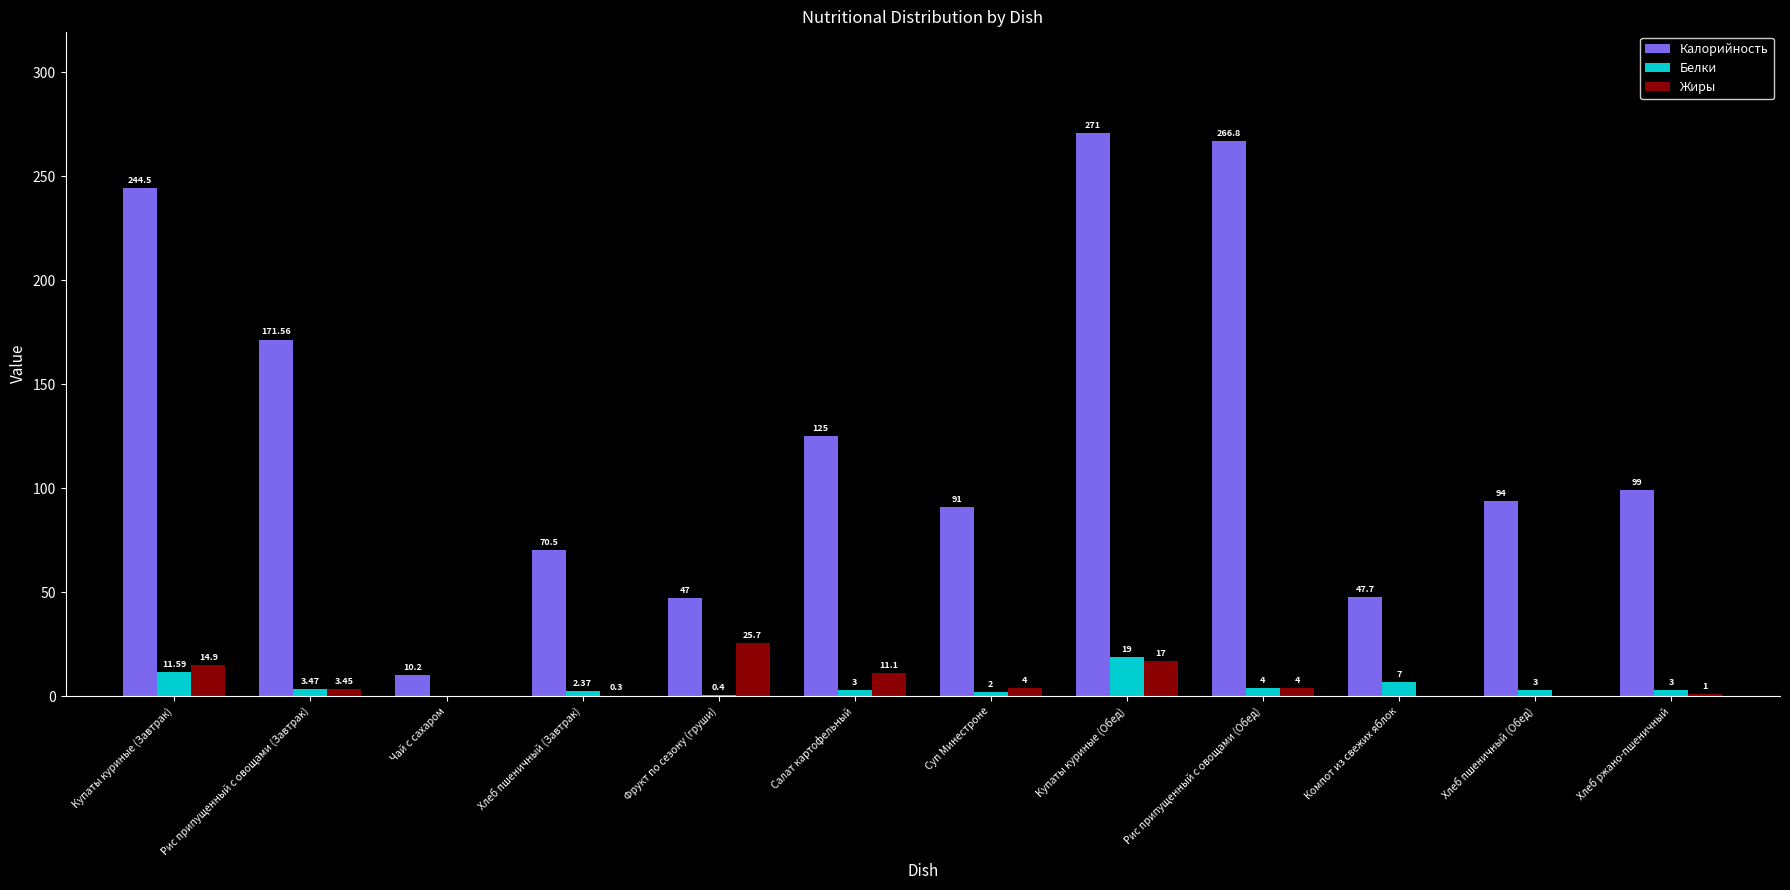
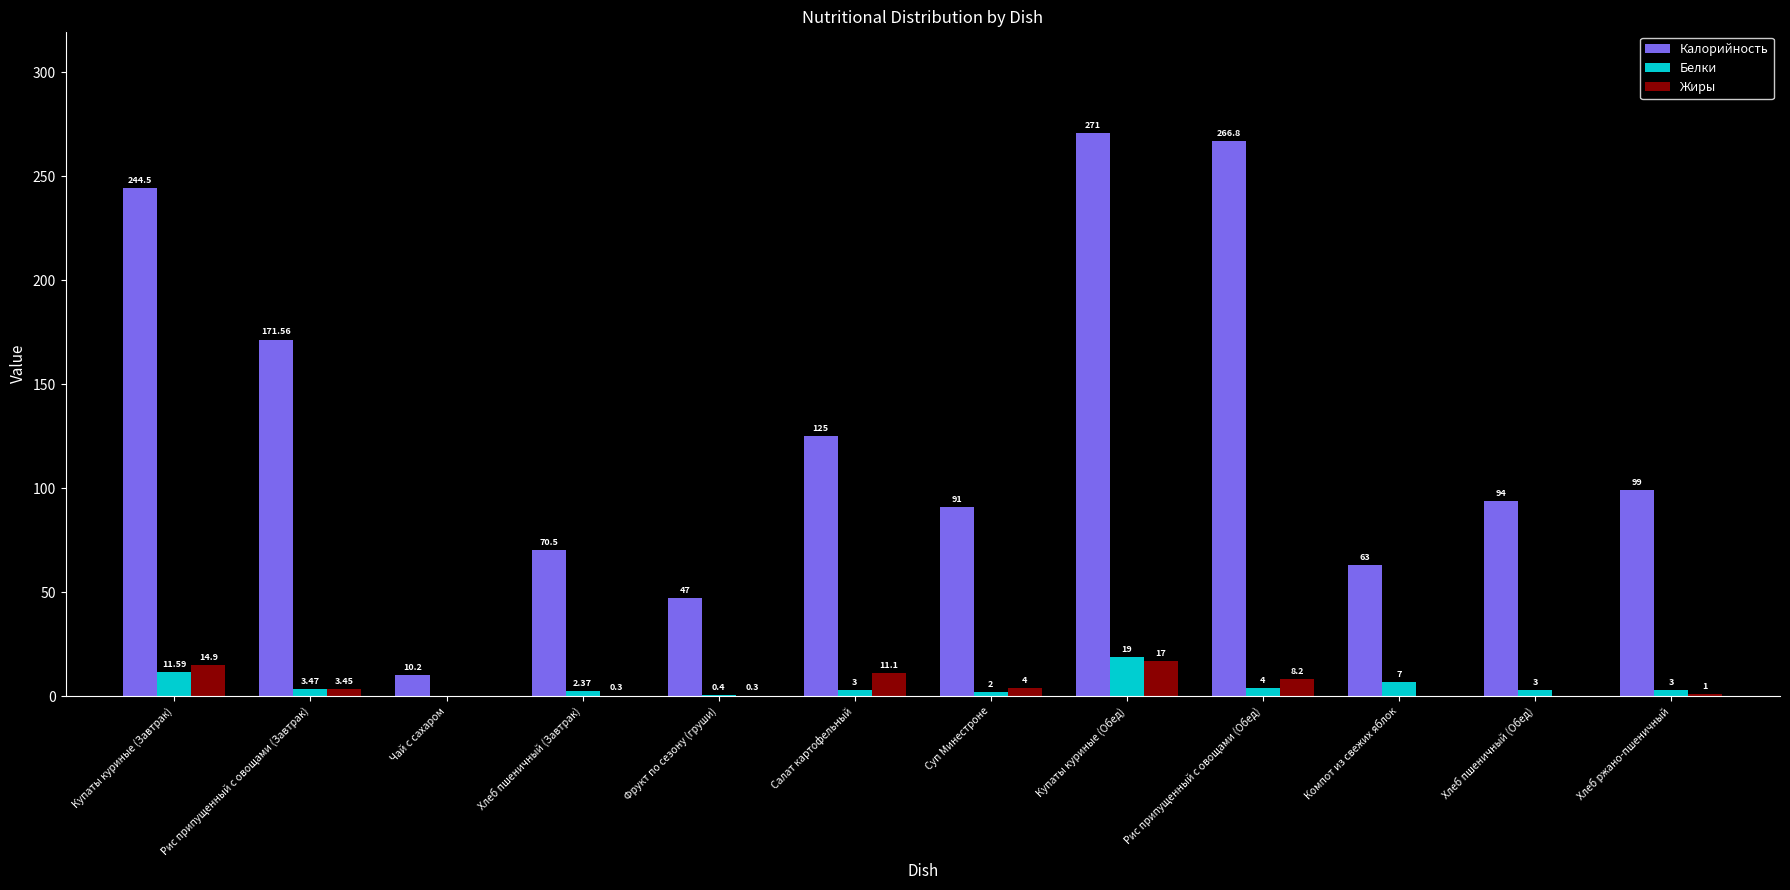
  {
    "Калорийность": {
      "Купаты куриные (Завтрак)": 244.5,
      "Рис припущенный с овощами (Завтрак)": 171.56,
      "Чай с сахаром": 10.2,
      "Хлеб пшеничный (Завтрак)": 70.5,
      "Фрукт по сезону (груши)": 47,
      "Салат картофельный": 125,
      "Суп Минестроне": 91,
      "Купаты куриные (Обед)": 271,
      "Рис припущенный с овощами (Обед)": 266.8,
-     "Компот из свежих яблок": 47.7,
+     "Компот из свежих яблок": 63,
      "Хлеб пшеничный (Обед)": 94,
      "Хлеб ржано-пшеничный": 99
    },
    "Белки": {
      "Купаты куриные (Завтрак)": 11.59,
      "Рис припущенный с овощами (Завтрак)": 3.47,
      "Хлеб пшеничный (Завтрак)": 2.37,
      "Фрукт по сезону (груши)": 0.4,
      "Салат картофельный": 3,
      "Суп Минестроне": 2,
      "Купаты куриные (Обед)": 19,
      "Рис припущенный с овощами (Обед)": 4,
      "Компот из свежих яблок": 7,
      "Хлеб пшеничный (Обед)": 3,
      "Хлеб ржано-пшеничный": 3
    },
    "Жиры": {
      "Купаты куриные (Завтрак)": 14.9,
      "Рис припущенный с овощами (Завтрак)": 3.45,
      "Хлеб пшеничный (Завтрак)": 0.3,
-     "Фрукт по сезону (груши)": 25.7,
+     "Фрукт по сезону (груши)": 0.3,
      "Салат картофельный": 11.1,
      "Суп Минестроне": 4,
      "Купаты куриные (Обед)": 17,
-     "Рис припущенный с овощами (Обед)": 4,
+     "Рис припущенный с овощами (Обед)": 8.2,
      "Хлеб ржано-пшеничный": 1
    }
  }
